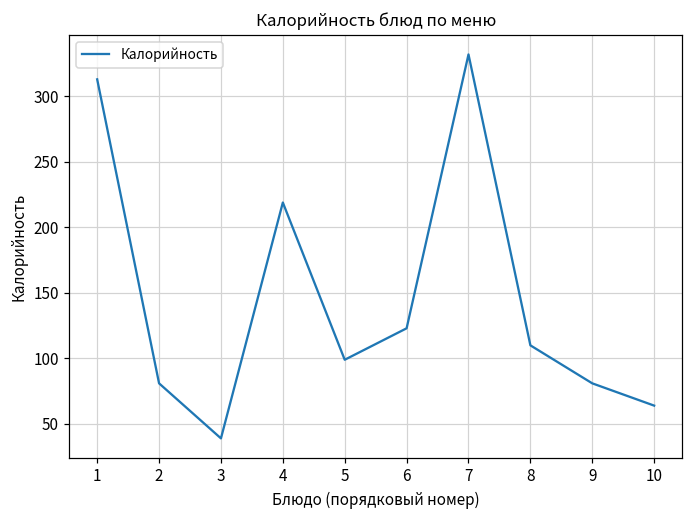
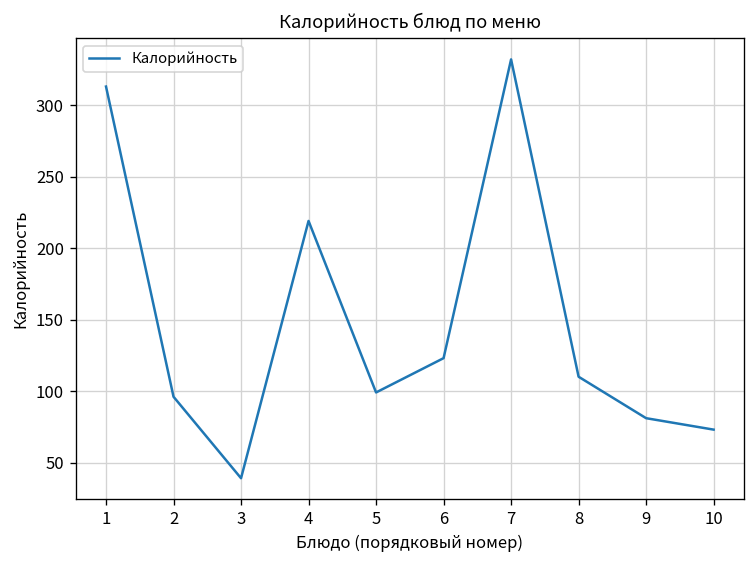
  {
    "1": 313,
-   "2": 81,
+   "2": 96,
    "3": 39,
    "4": 219,
    "5": 99,
    "6": 123,
    "7": 332,
    "8": 110,
    "9": 81,
-   "10": 64
+   "10": 73
  }
